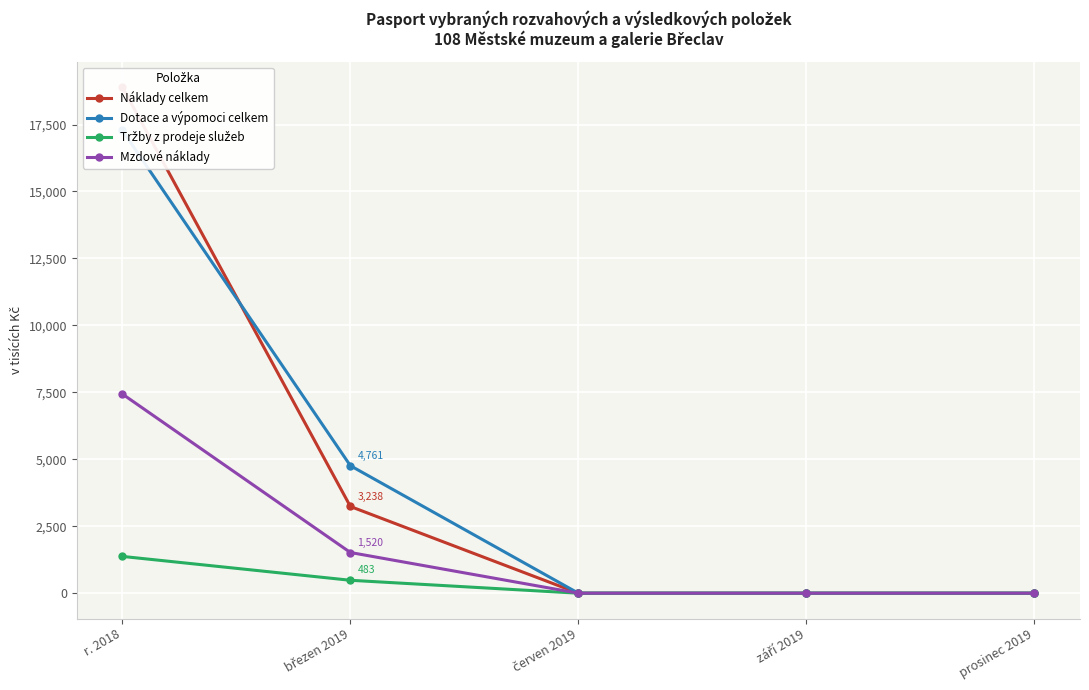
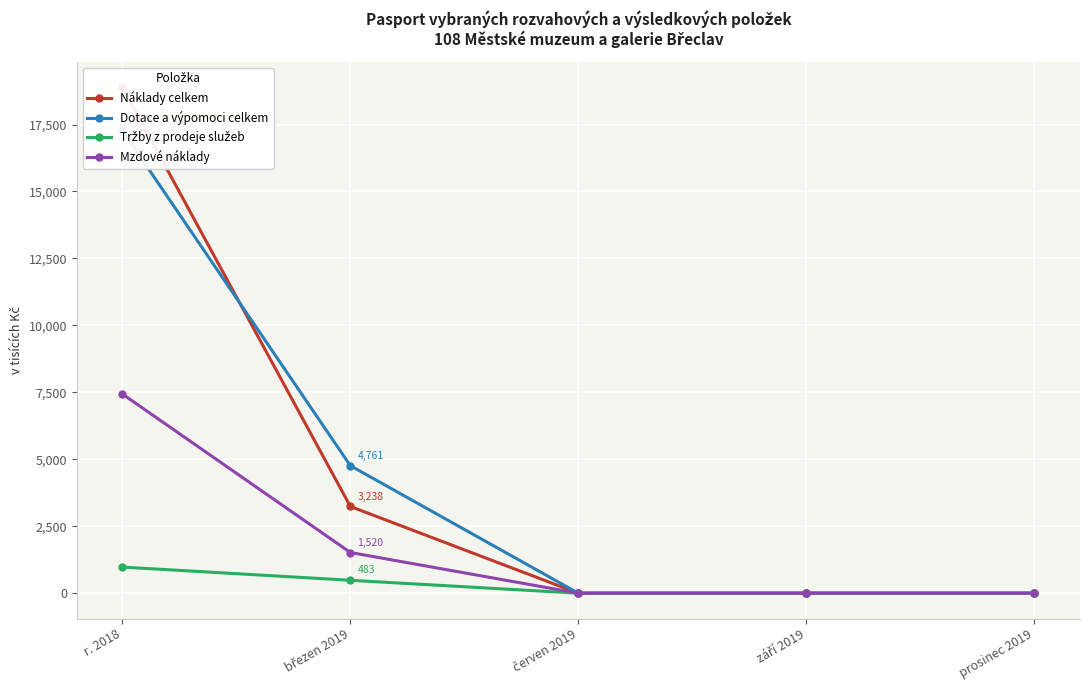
  {
    "Náklady celkem": {
      "březen 2019": "3,238"
    },
    "Dotace a výpomoci celkem": {
      "březen 2019": "4,761"
    },
    "Tržby z prodeje služeb": {
-     "r. 2018": "1,400"
+     "r. 2018": "1,000"
    },
    "Mzdové náklady": {
      "březen 2019": "1,520"
    }
  }
